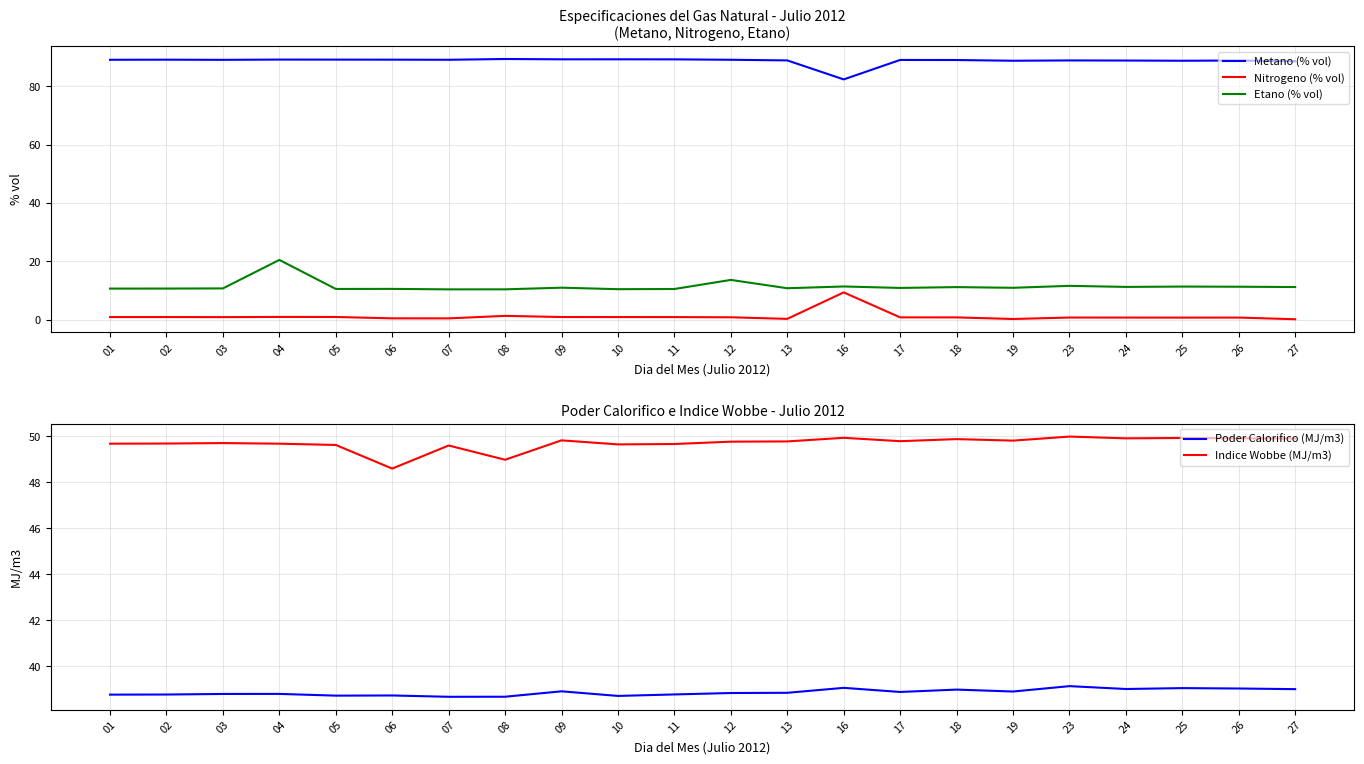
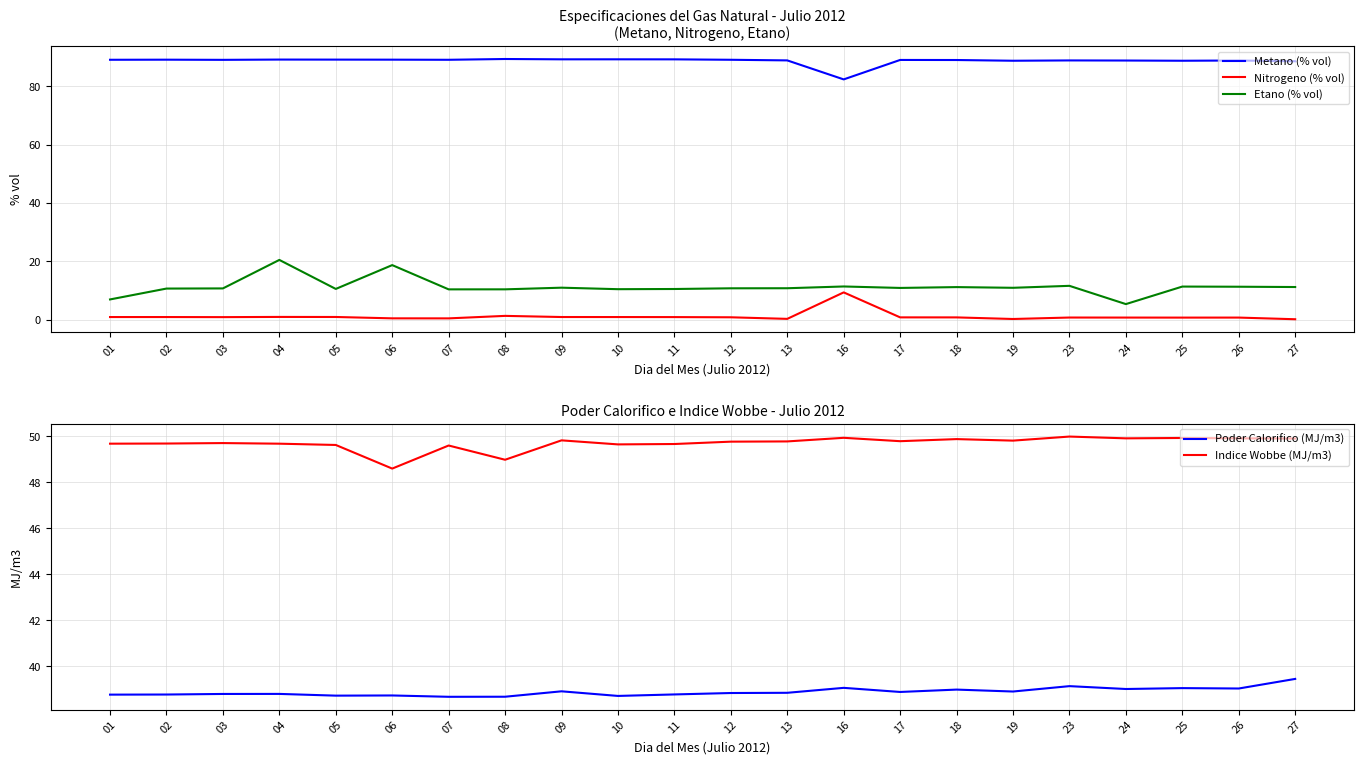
  {
    "Especificaciones del Gas Natural - Julio 2012 (Metano, Nitrogeno, Etano)": {
      "Metano (% vol)": {
        "01": 89,
        "02": 89,
        "03": 89,
        "04": 89,
        "05": 89,
        "06": 89,
        "07": 89,
        "08": 89,
        "09": 89,
        "10": 89,
        "11": 89,
        "12": 89,
        "13": 89,
        "16": 82,
        "17": 89,
        "18": 89,
        "19": 89,
        "23": 89,
        "24": 89,
        "25": 89
      },
      "Nitrogeno (% vol)": {
        "01": 1,
        "02": 1,
        "03": 1,
        "04": 1,
        "05": 1,
        "06": 0,
        "07": 0,
        "08": 1,
        "09": 1,
        "10": 1,
        "11": 1,
        "12": 1,
        "13": 0,
        "16": 9,
        "17": 1,
        "18": 1,
        "19": 0,
        "23": 1,
        "24": 1,
        "25": 1,
        "26": 1,
        "27": 0
      },
      "Etano (% vol)": {
-       "01": 11,
+       "01": 7,
        "02": 11,
        "03": 11,
        "04": 20,
        "05": 11,
-       "06": 11,
+       "06": 19,
        "07": 10,
        "08": 10,
        "09": 11,
        "10": 10,
        "11": 11,
-       "12": 14,
+       "12": 11,
        "13": 11,
        "16": 11,
        "17": 11,
        "18": 11,
        "19": 11,
        "23": 12,
-       "24": 11,
+       "24": 5,
        "25": 11,
        "26": 11,
        "27": 11
      }
    },
    "Poder Calorifico e Indice Wobbe - Julio 2012": {
      "Poder Calorifico (MJ/m3)": {
        "01": 38.8,
        "02": 38.8,
        "03": 38.8,
        "04": 38.8,
        "05": 38.7,
        "06": 38.7,
        "07": 38.7,
        "08": 38.7,
        "09": 38.9,
        "10": 38.7,
        "11": 38.8,
        "12": 38.8,
        "13": 38.8,
        "16": 39.1,
        "17": 38.9,
        "18": 39.0,
        "19": 38.9,
        "23": 39.1,
        "24": 39.0,
        "25": 39.0,
        "26": 39.0,
-       "27": 39.0
+       "27": 39.4
      },
      "Indice Wobbe (MJ/m3)": {
        "01": 49.7,
        "02": 49.7,
        "03": 49.7,
        "04": 49.7,
        "05": 49.6,
        "06": 48.6,
        "07": 49.6,
        "08": 49.0,
        "09": 49.8,
        "10": 49.6,
        "11": 49.7,
        "12": 49.8,
        "13": 49.8,
        "16": 49.9,
        "17": 49.8,
        "18": 49.9,
        "19": 49.8,
        "23": 50.0,
        "24": 49.9
      }
    }
  }
